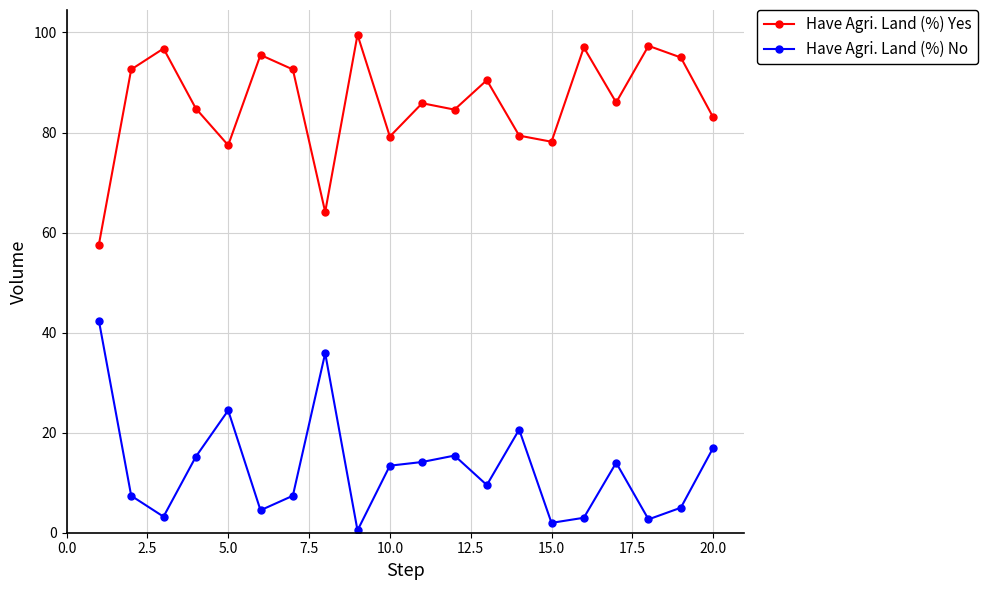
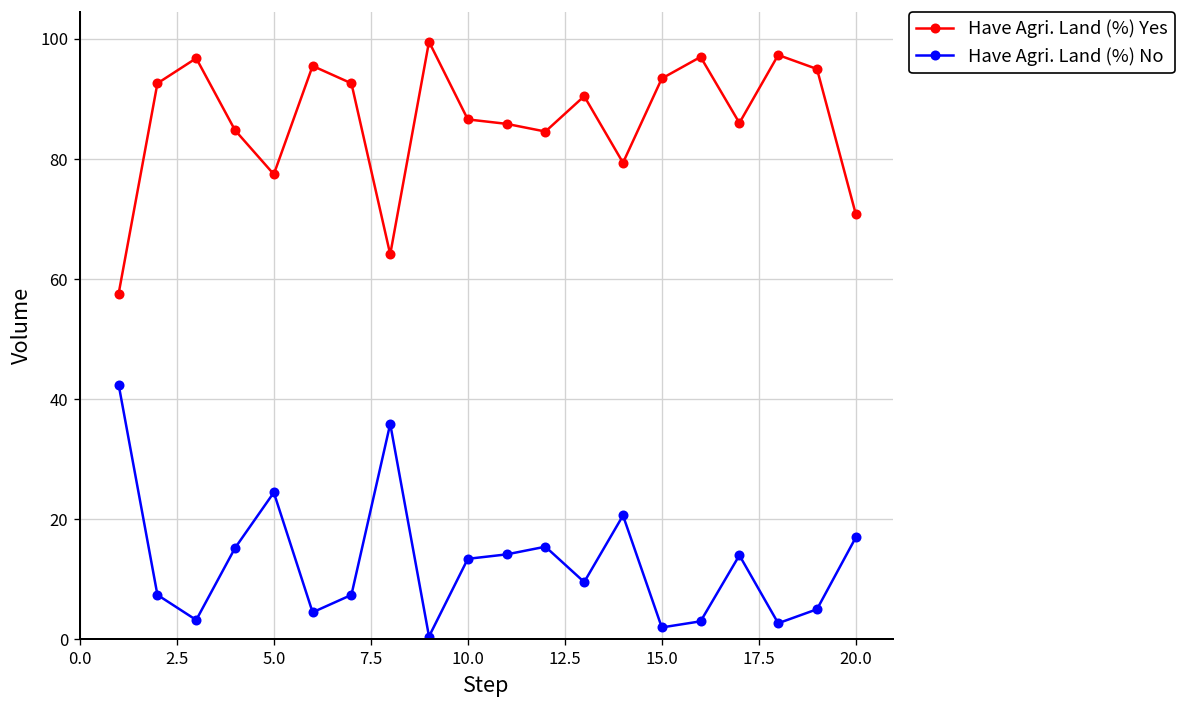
  {
    "Have Agri. Land (%) Yes": {
      "5.0": 77,
-     "10.0": 79,
-     "15.0": 78,
-     "20.0": 83
+     "10.0": 87,
+     "15.0": 93,
+     "20.0": 71
    },
    "Have Agri. Land (%) No": {
      "5.0": 24,
      "10.0": 13,
      "15.0": 2,
      "20.0": 17
    }
  }
